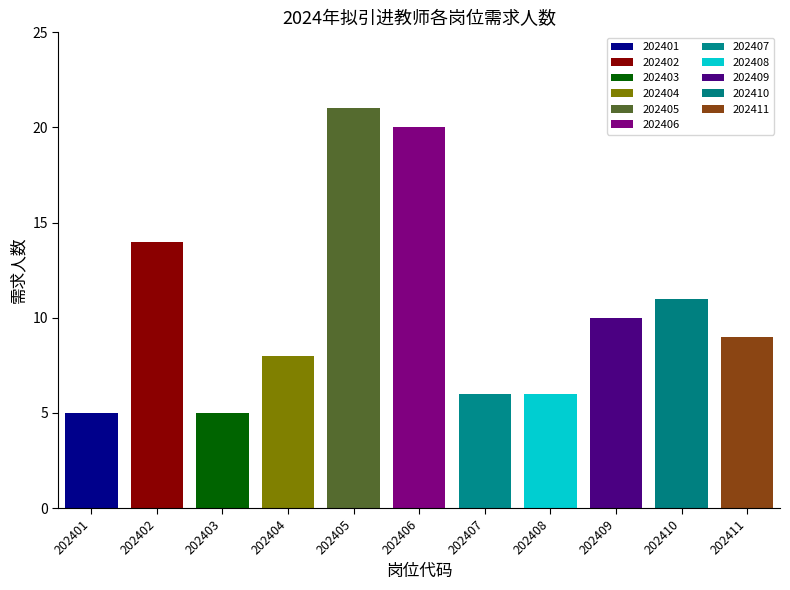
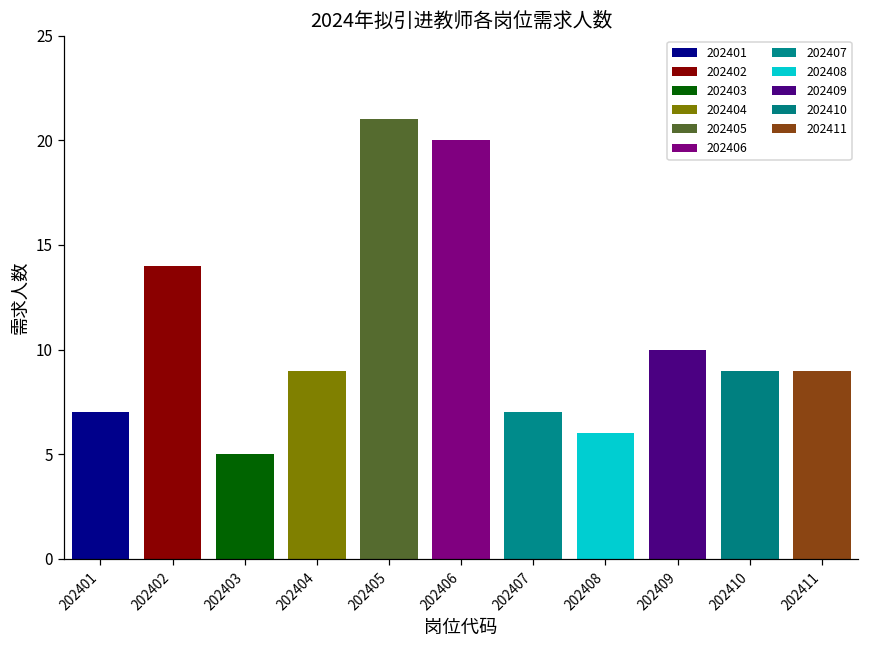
  {
-   "202401": 5,
+   "202401": 7,
    "202402": 14,
    "202403": 5,
-   "202404": 8,
+   "202404": 9,
    "202405": 21,
    "202406": 20,
-   "202407": 6,
+   "202407": 7,
    "202408": 6,
    "202409": 10,
-   "202410": 11,
+   "202410": 9,
    "202411": 9
  }
